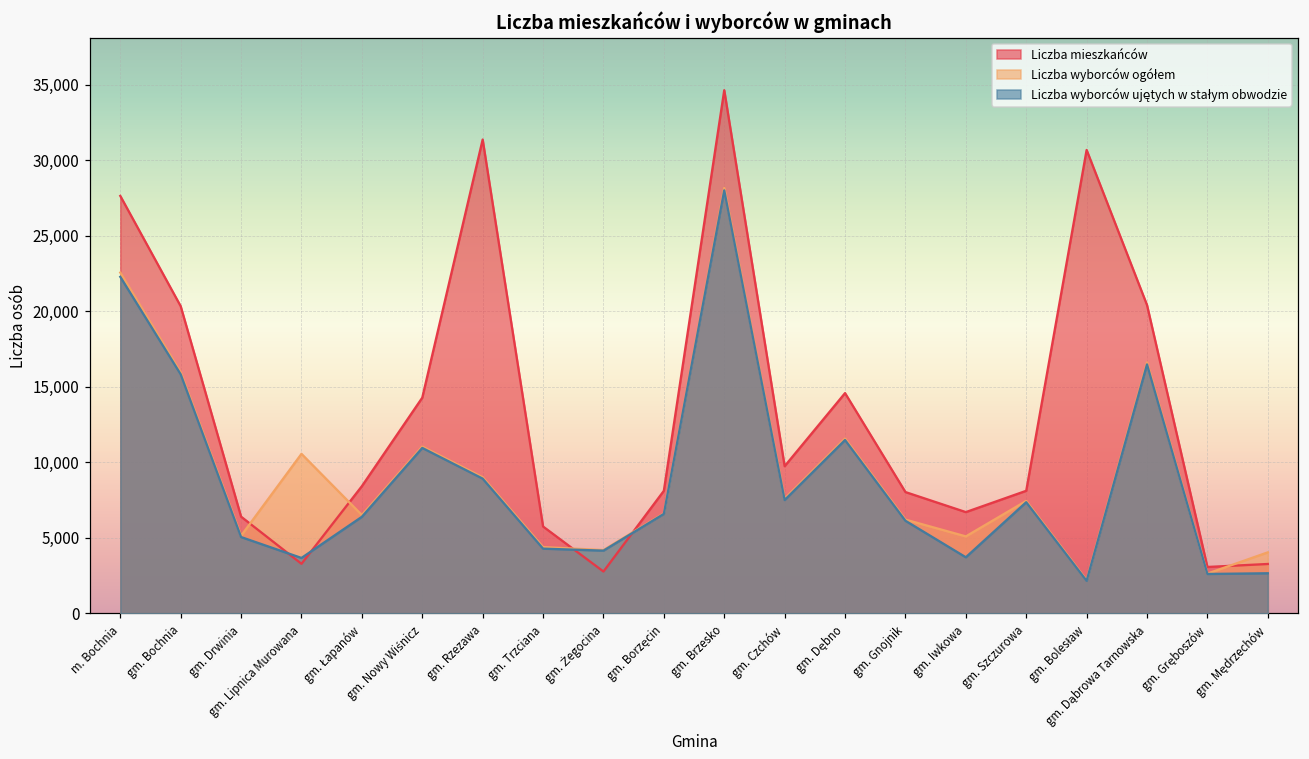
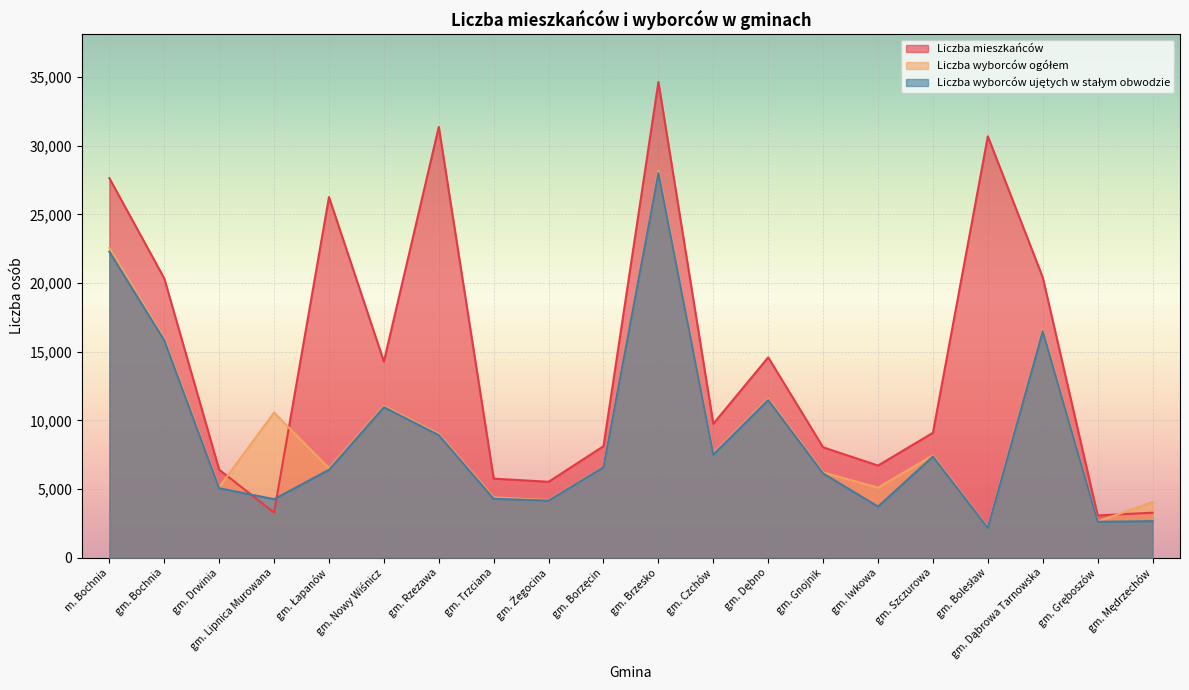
  {
    "Liczba mieszkańców": {
      "m. Bochnia": "27,700",
      "gm. Bochnia": "20,300",
      "gm. Drwinia": "6,400",
      "gm. Lipnica Murowana": "3,300",
-     "gm. Łapanów": "8,400",
+     "gm. Łapanów": "26,300",
      "gm. Nowy Wiśnicz": "14,300",
      "gm. Rzezawa": "31,400",
      "gm. Trzciana": "5,800",
-     "gm. Żegocina": "2,800",
+     "gm. Żegocina": "5,500",
      "gm. Borzęcin": "8,100",
      "gm. Brzesko": "34,700",
      "gm. Czchów": "9,800",
      "gm. Dębno": "14,600",
      "gm. Gnojnik": "8,000",
      "gm. Iwkowa": "6,700",
-     "gm. Szczurowa": "8,100",
+     "gm. Szczurowa": "9,100",
      "gm. Bolesław": "30,700",
      "gm. Dąbrowa Tarnowska": "20,400",
      "gm. Gręboszów": "3,100",
      "gm. Mędrzechów": "3,300"
    },
    "Liczba wyborców ogółem": {
      "m. Bochnia": "22,600",
      "gm. Lipnica Murowana": "10,600",
      "gm. Iwkowa": "5,100",
      "gm. Mędrzechów": "4,000"
    },
    "Liczba wyborców ujętych w stałym obwodzie": {
      "m. Bochnia": "22,300",
-     "gm. Lipnica Murowana": "3,700",
+     "gm. Lipnica Murowana": "4,300",
      "gm. Iwkowa": "3,700",
      "gm. Mędrzechów": "2,700"
    }
  }
